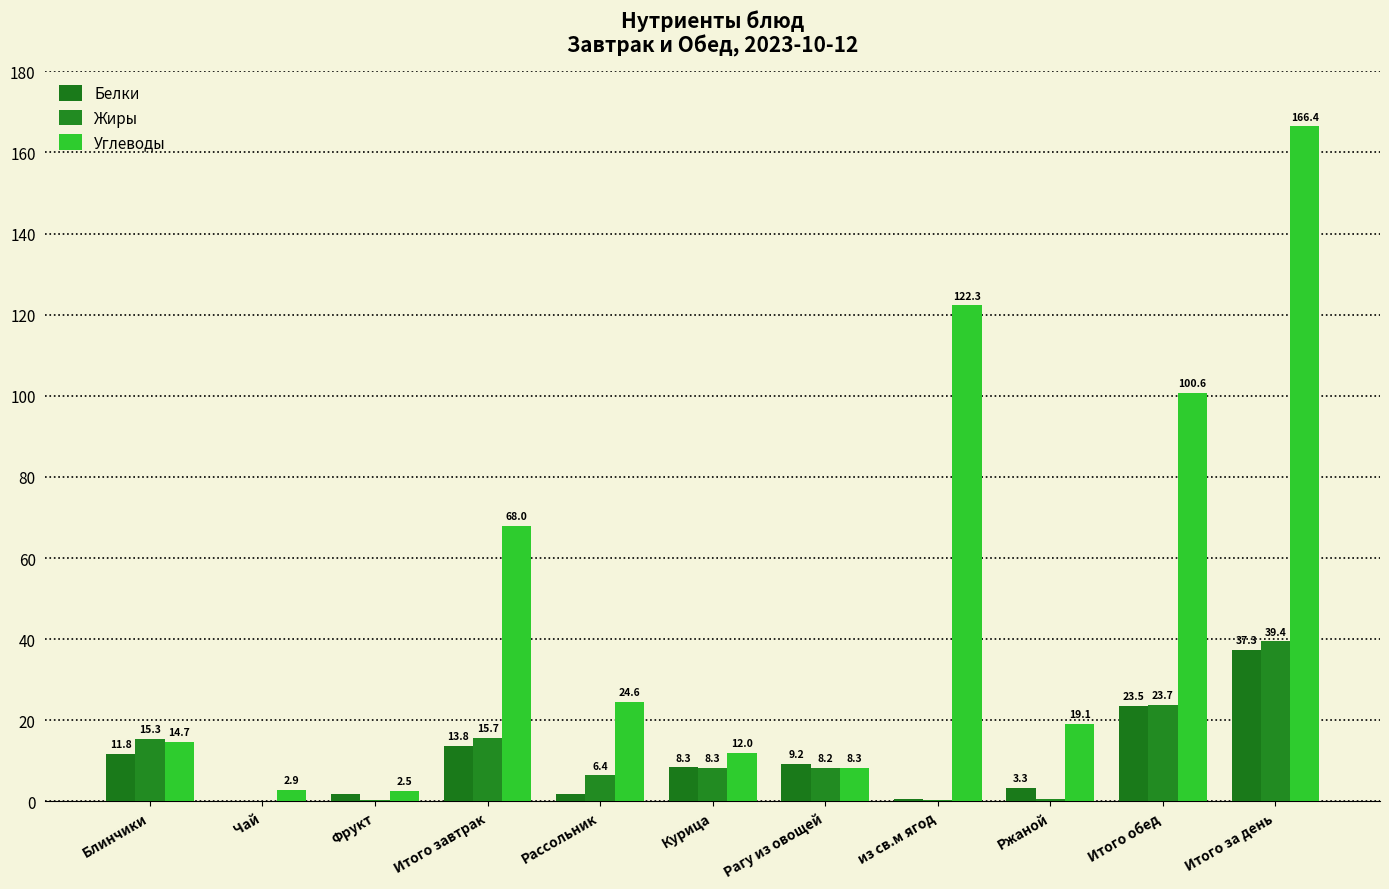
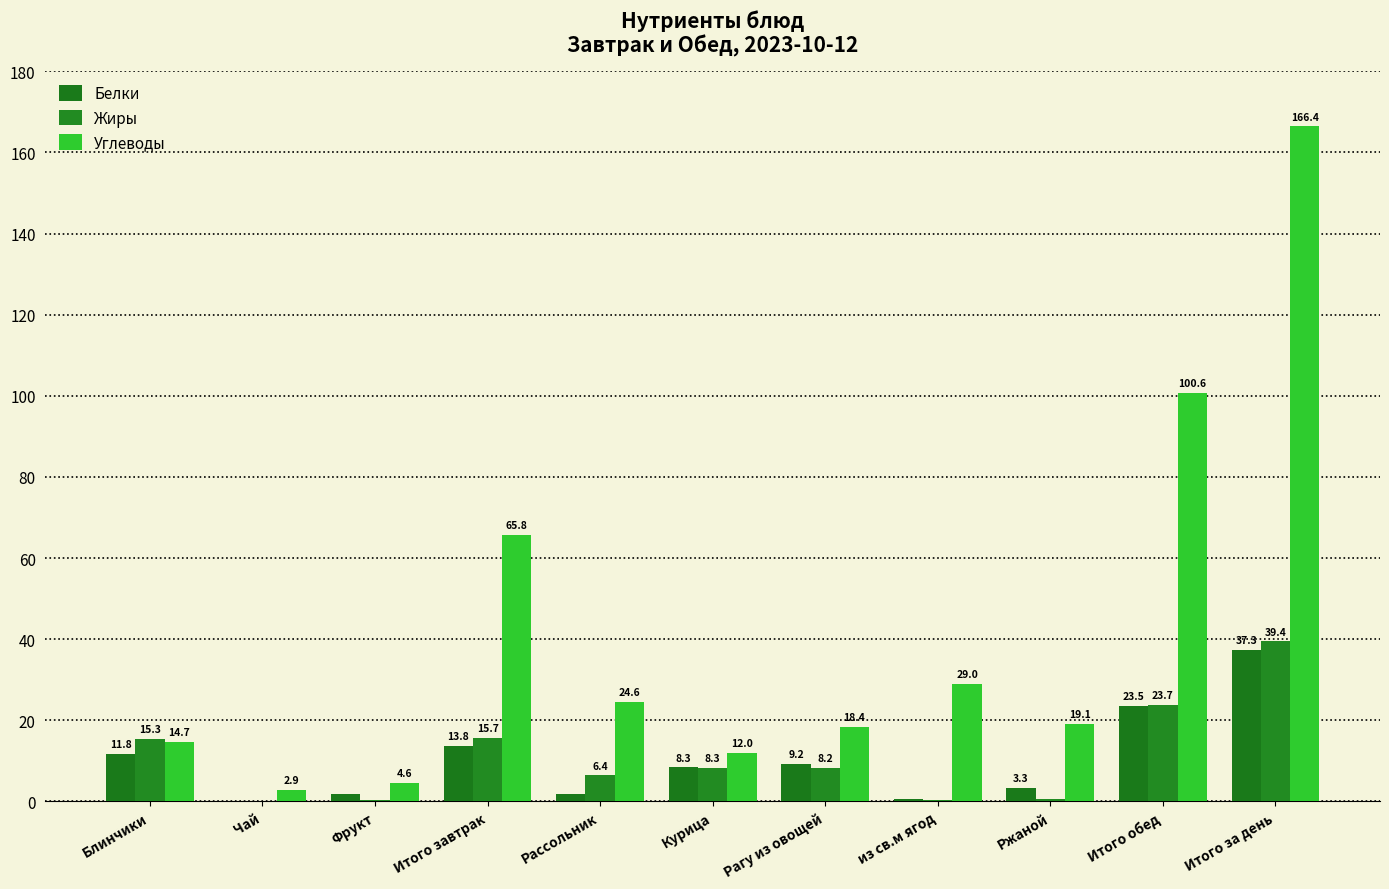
  {
    "Углеводы": {
      "Блинчики": 14.7,
      "Чай": 2.9,
-     "Фрукт": 2.5,
-     "Итого завтрак": 68.0,
+     "Фрукт": 4.6,
+     "Итого завтрак": 65.8,
      "Рассольник": 24.6,
      "Курица": 12.0,
-     "Рагу из овощей": 8.3,
-     "из св.м ягод": 122.3,
+     "Рагу из овощей": 18.4,
+     "из св.м ягод": 29.0,
      "Ржаной": 19.1,
      "Итого обед": 100.6,
      "Итого за день": 166.4
    }
  }
